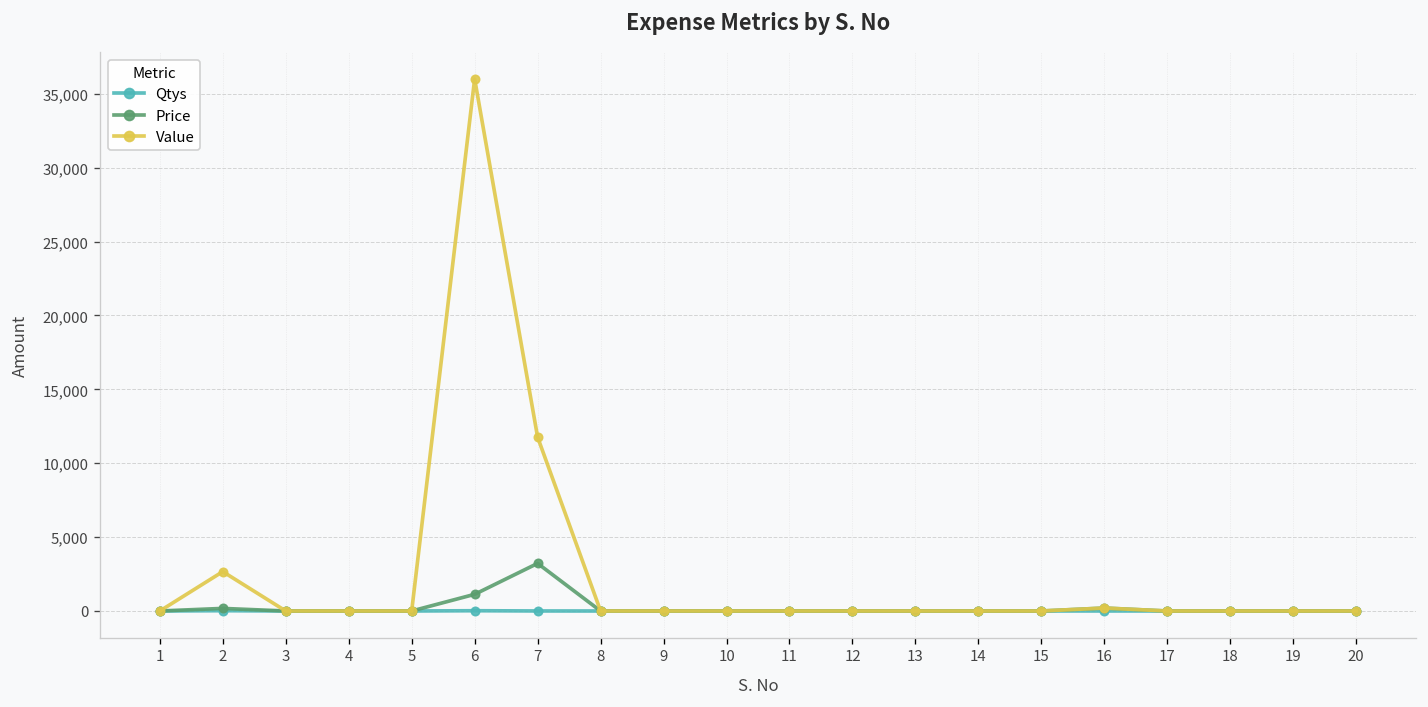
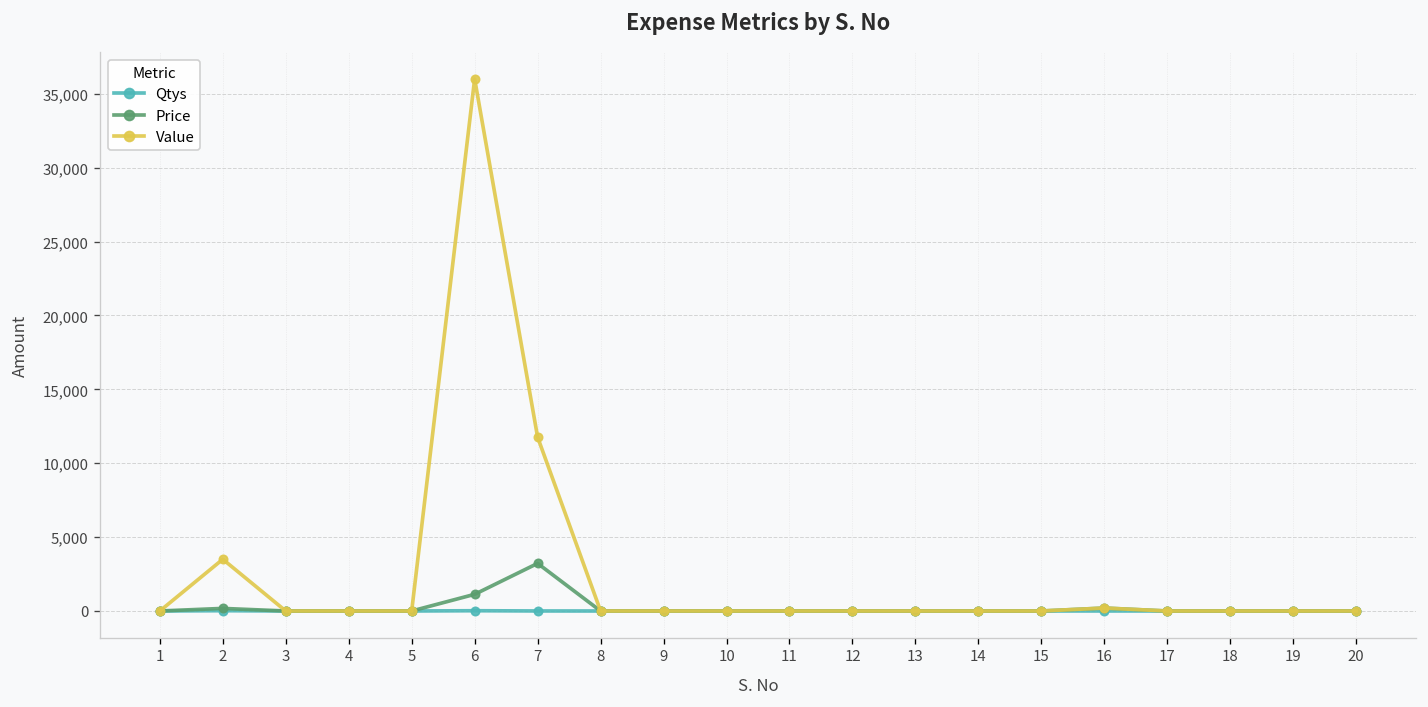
  {
    "Qtys": {
      "6": "0",
      "7": "0"
    },
    "Price": {
      "6": "1,100",
      "7": "3,200"
    },
    "Value": {
-     "2": "2,700",
+     "2": "3,500",
      "6": "36,000",
      "7": "11,800"
    }
  }
